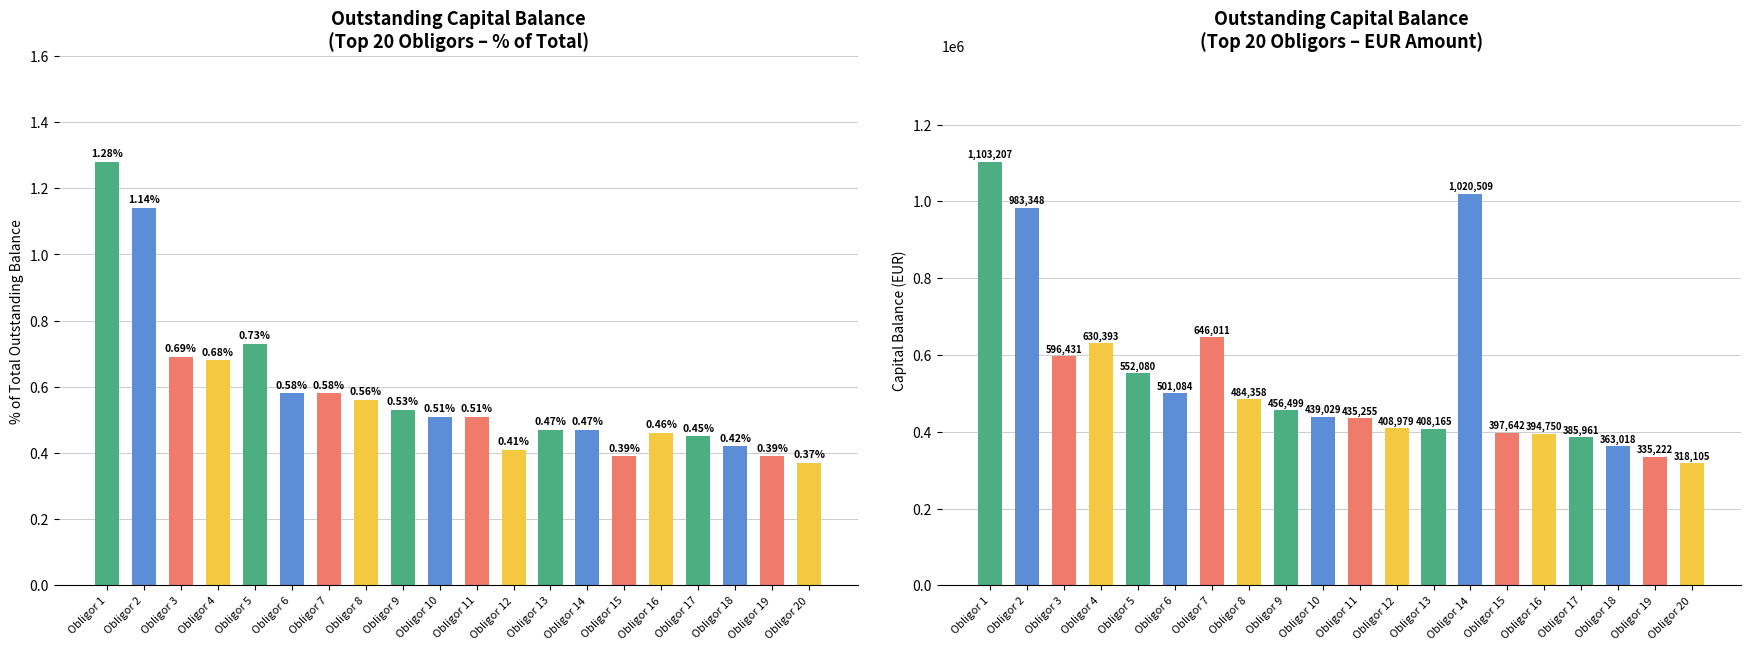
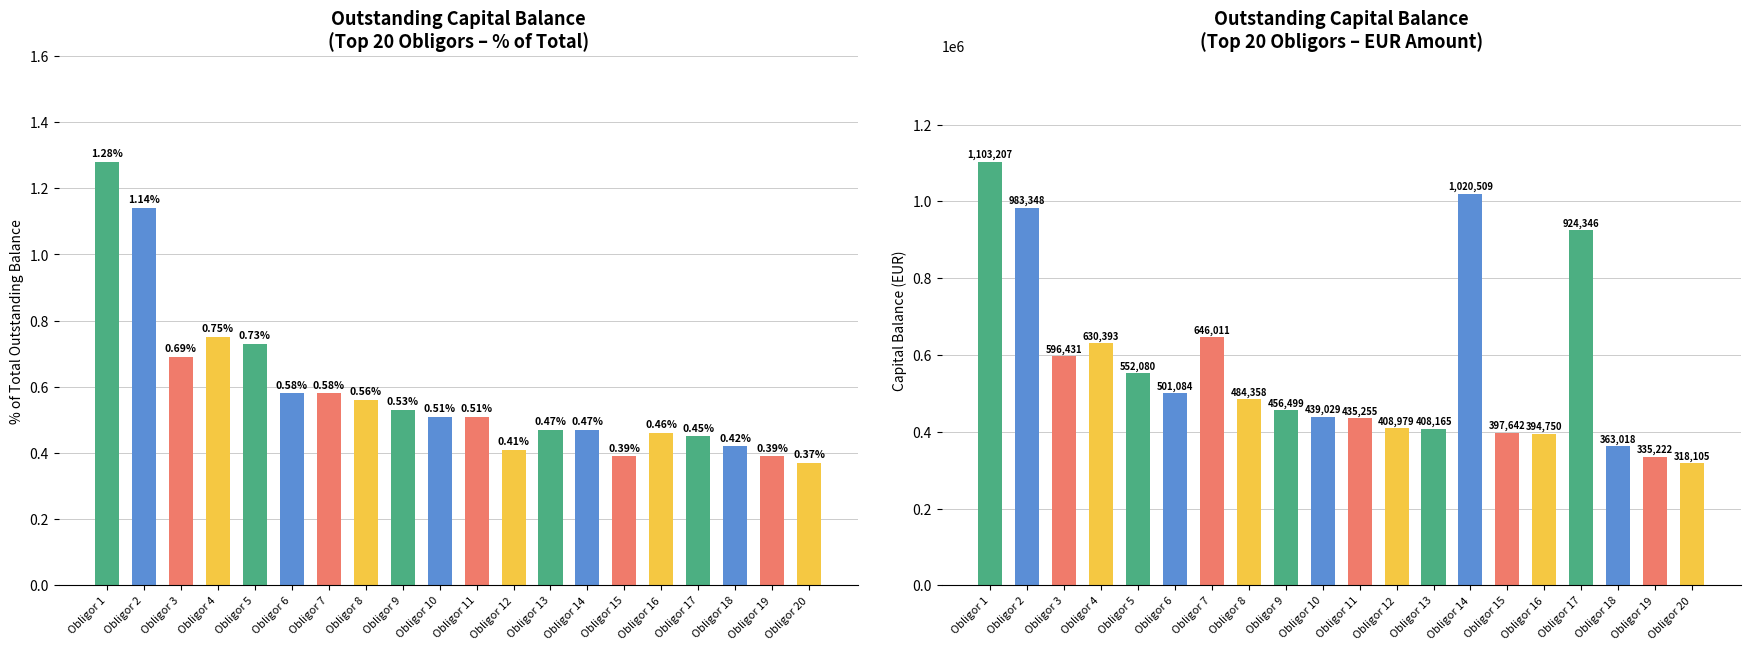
  {
    "Outstanding Capital Balance (Top 20 Obligors – % of Total)": {
      "Obligor 1": "1.28%",
      "Obligor 2": "1.14%",
      "Obligor 3": "0.69%",
-     "Obligor 4": "0.68%",
+     "Obligor 4": "0.75%",
      "Obligor 5": "0.73%",
      "Obligor 6": "0.58%",
      "Obligor 7": "0.58%",
      "Obligor 8": "0.56%",
      "Obligor 9": "0.53%",
      "Obligor 10": "0.51%",
      "Obligor 11": "0.51%",
      "Obligor 12": "0.41%",
      "Obligor 13": "0.47%",
      "Obligor 14": "0.47%",
      "Obligor 15": "0.39%",
      "Obligor 16": "0.46%",
      "Obligor 17": "0.45%",
      "Obligor 18": "0.42%",
      "Obligor 19": "0.39%",
      "Obligor 20": "0.37%"
    },
    "Outstanding Capital Balance (Top 20 Obligors – EUR Amount)": {
      "Obligor 1": "1,103,207",
      "Obligor 2": "983,348",
      "Obligor 3": "596,431",
      "Obligor 4": "630,393",
      "Obligor 5": "552,080",
      "Obligor 6": "501,084",
      "Obligor 7": "646,011",
      "Obligor 8": "484,358",
      "Obligor 9": "456,499",
      "Obligor 10": "439,029",
      "Obligor 11": "435,255",
      "Obligor 12": "408,979",
      "Obligor 13": "408,165",
      "Obligor 14": "1,020,509",
      "Obligor 15": "397,642",
      "Obligor 16": "394,750",
-     "Obligor 17": "385,961",
+     "Obligor 17": "924,346",
      "Obligor 18": "363,018",
      "Obligor 19": "335,222",
      "Obligor 20": "318,105"
    }
  }
